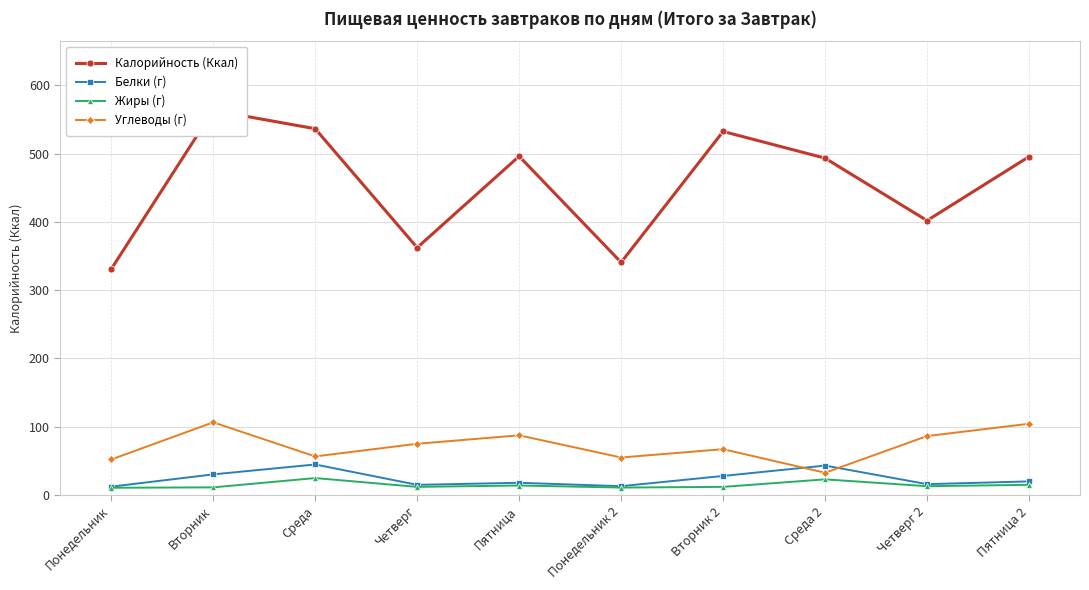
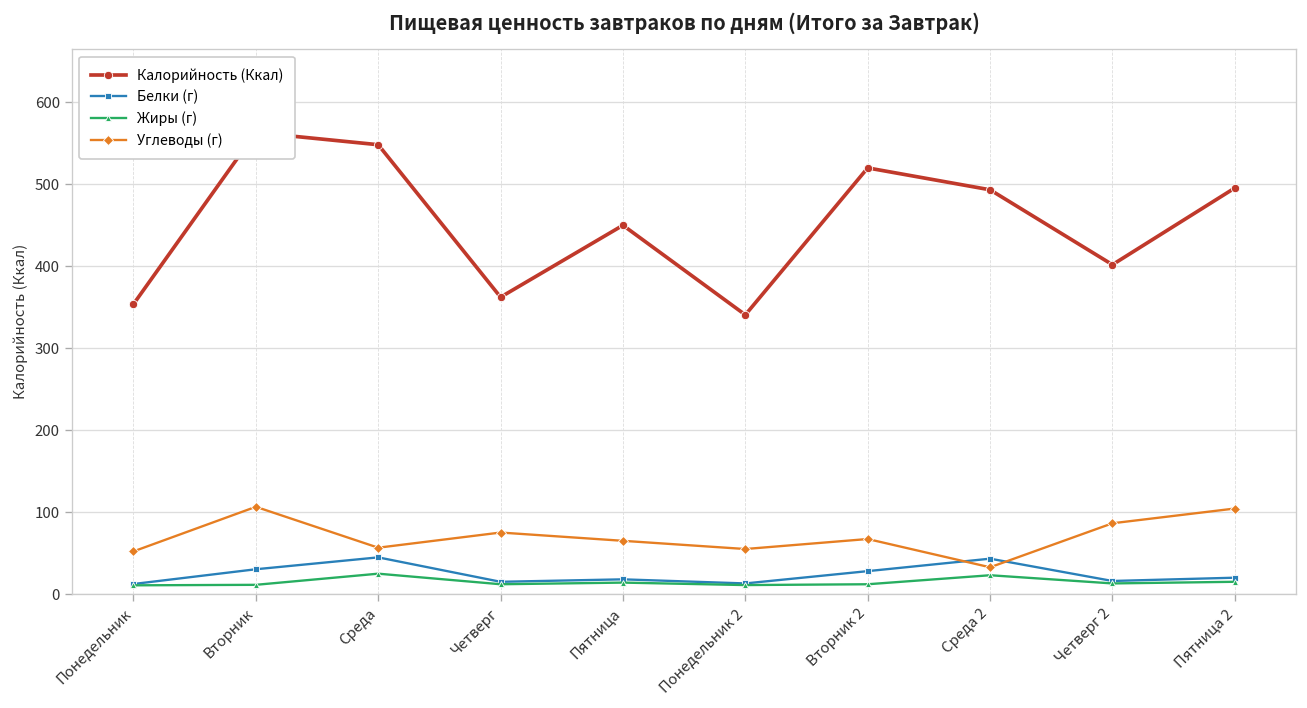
  {
    "Калорийность (Ккал)": {
-     "Понедельник": 330,
-     "Среда": 540,
+     "Понедельник": 350,
+     "Среда": 550,
      "Четверг": 360,
-     "Пятница": 500,
+     "Пятница": 450,
      "Понедельник 2": 340,
-     "Вторник 2": 530,
+     "Вторник 2": 520,
      "Среда 2": 490,
      "Четверг 2": 400,
      "Пятница 2": 500
    },
    "Белки (г)": {
      "Вторник": 30,
      "Среда": 40,
      "Пятница": 20,
      "Вторник 2": 30,
      "Среда 2": 40,
      "Пятница 2": 20
    },
    "Жиры (г)": {
      "Вторник": 10,
      "Среда": 20,
      "Пятница": 10,
      "Вторник 2": 10,
      "Среда 2": 20,
      "Пятница 2": 20
    },
    "Углеводы (г)": {
      "Понедельник": 50,
      "Вторник": 110,
      "Среда": 60,
      "Четверг": 80,
-     "Пятница": 90,
+     "Пятница": 70,
      "Понедельник 2": 60,
      "Вторник 2": 70,
      "Среда 2": 30,
      "Четверг 2": 90,
      "Пятница 2": 100
    }
  }
